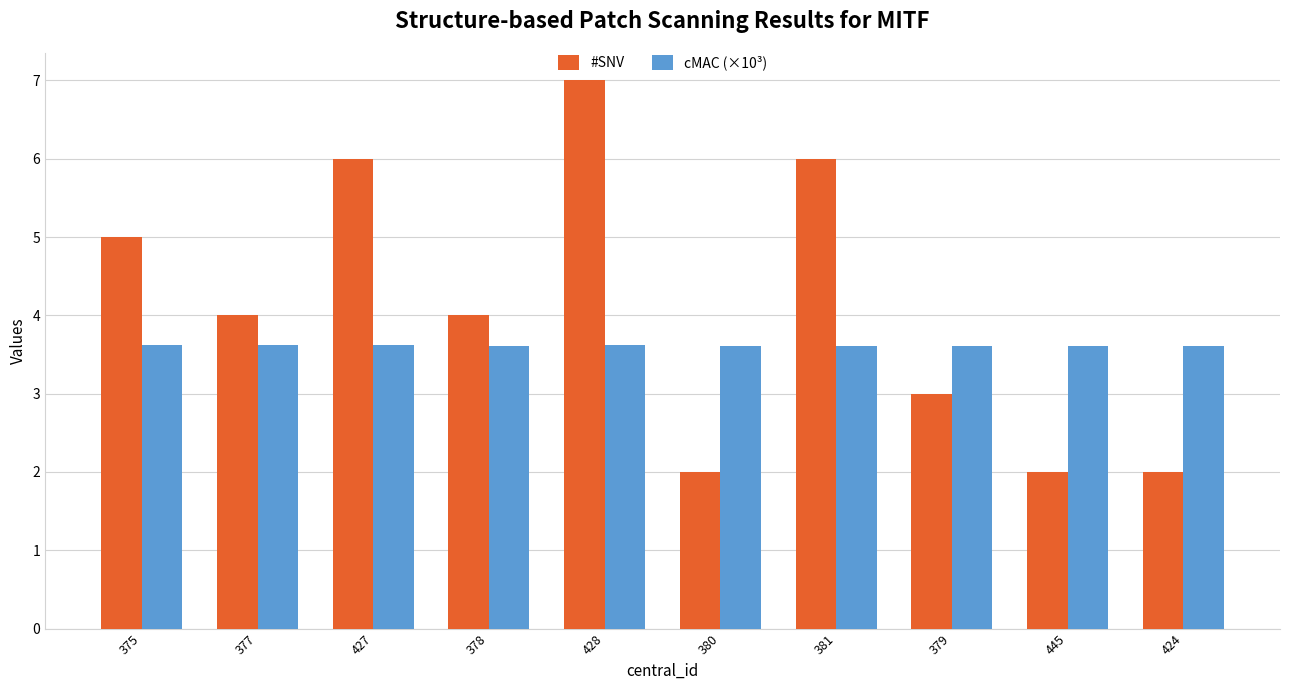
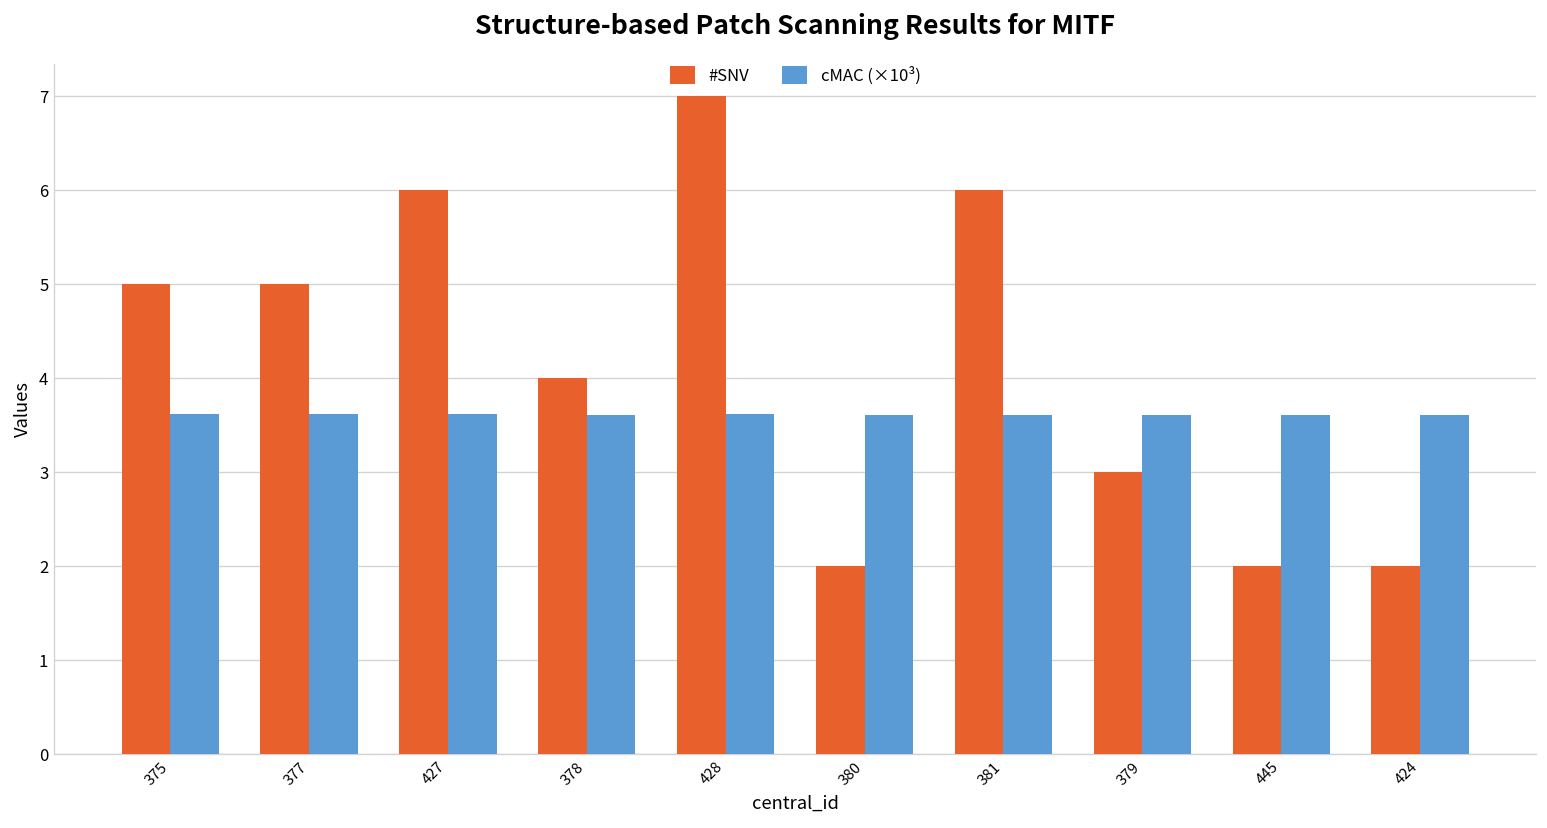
  {
    "#SNV": {
      "375": 5,
-     "377": 4,
+     "377": 5,
      "427": 6,
      "378": 4,
      "428": 7,
      "380": 2,
      "381": 6,
      "379": 3,
      "445": 2,
      "424": 2
    },
    "cMAC (×10³)": {
      "375": 3.6,
      "377": 3.6,
      "427": 3.6,
      "378": 3.6,
      "428": 3.6,
      "380": 3.6,
      "381": 3.6,
      "379": 3.6,
      "445": 3.6,
      "424": 3.6
    }
  }
